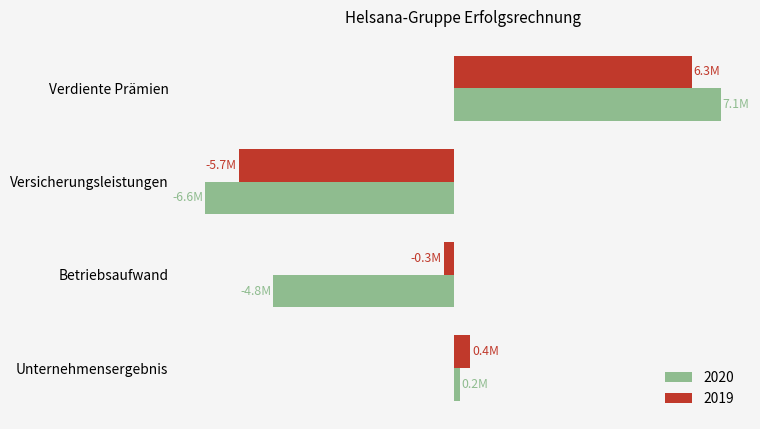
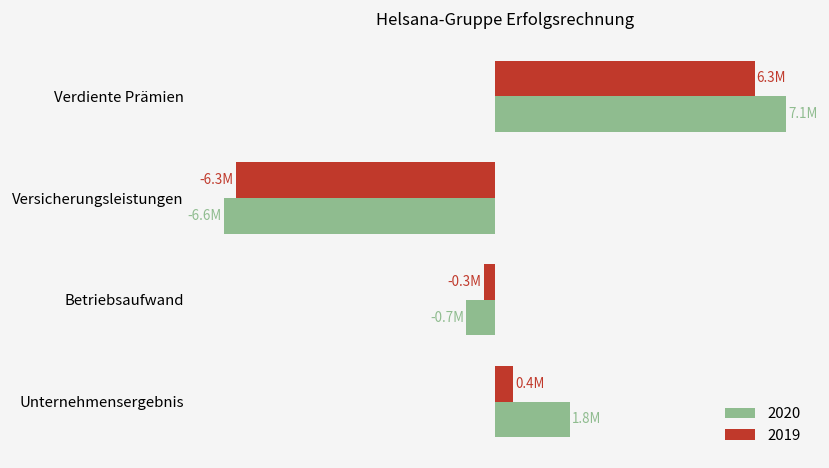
  {
    "2020": {
      "Verdiente Prämien": "7.1M",
      "Versicherungsleistungen": "-6.6M",
-     "Betriebsaufwand": "-4.8M",
-     "Unternehmensergebnis": "0.2M"
+     "Betriebsaufwand": "-0.7M",
+     "Unternehmensergebnis": "1.8M"
    },
    "2019": {
      "Verdiente Prämien": "6.3M",
-     "Versicherungsleistungen": "-5.7M",
+     "Versicherungsleistungen": "-6.3M",
      "Betriebsaufwand": "-0.3M",
      "Unternehmensergebnis": "0.4M"
    }
  }
